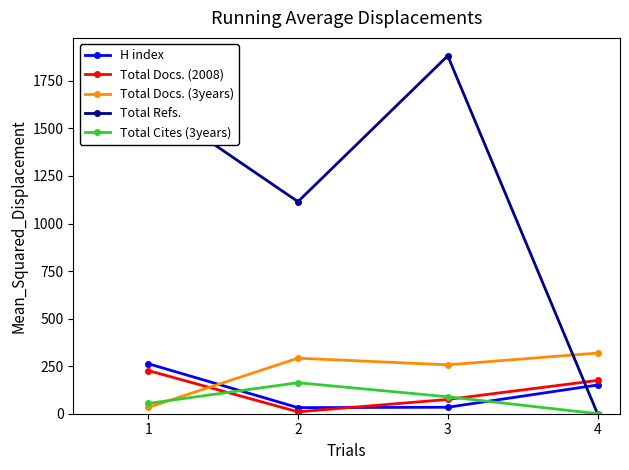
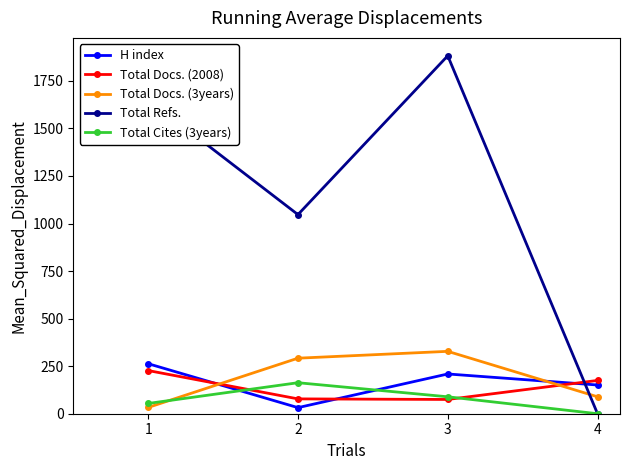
  {
    "H index": {
      "1": 260,
      "2": 30,
-     "3": 30,
+     "3": 210,
      "4": 150
    },
    "Total Docs. (2008)": {
      "1": 230,
-     "2": 10,
+     "2": 80,
      "3": 80,
      "4": 180
    },
    "Total Docs. (3years)": {
      "1": 30,
      "2": 290,
-     "3": 260,
-     "4": 320
+     "3": 330,
+     "4": 90
    },
    "Total Refs.": {
-     "2": 1120,
+     "2": 1050,
      "3": 1880
    },
    "Total Cites (3years)": {
      "1": 50,
      "2": 160,
      "3": 90
    }
  }
